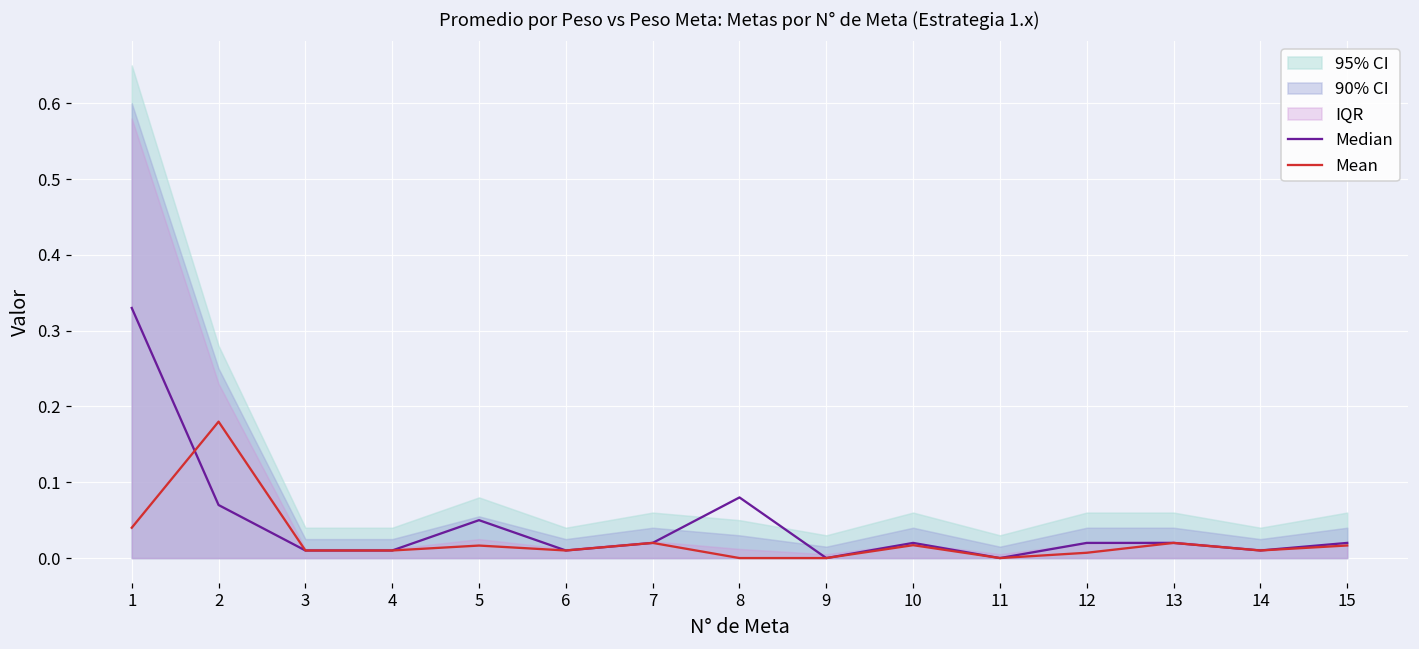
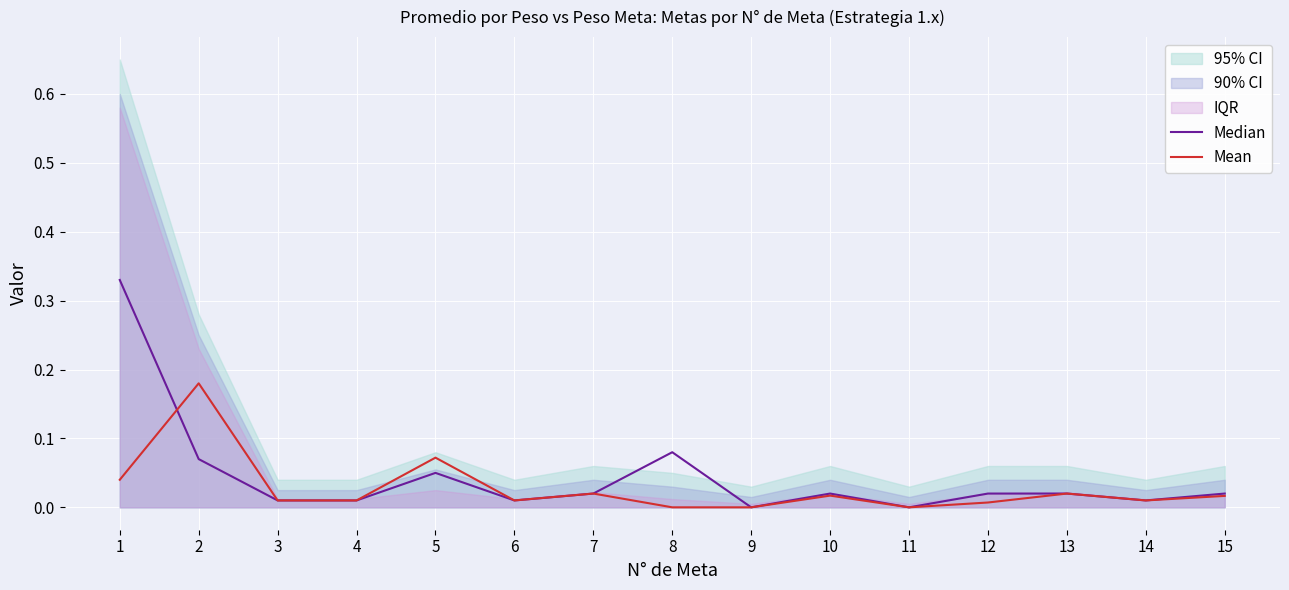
  {
    "Median": {
      "1": 0.33,
      "2": 0.07,
      "5": 0.05,
      "8": 0.08
    },
    "Mean": {
      "1": 0.04,
      "2": 0.18,
-     "5": 0.02,
+     "5": 0.07,
      "8": 0.00,
      "12": 0.01
    }
  }
